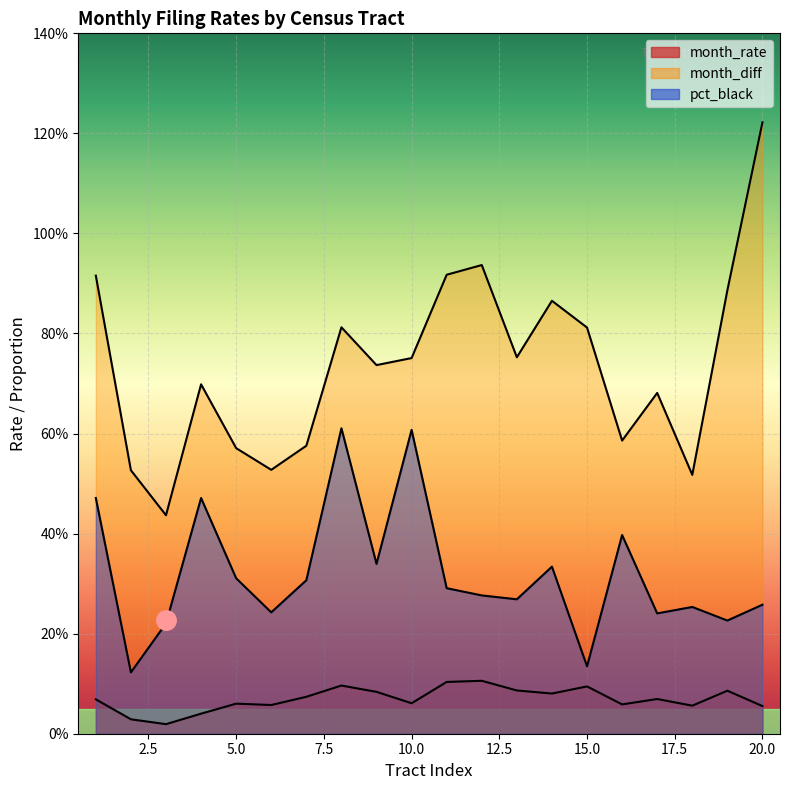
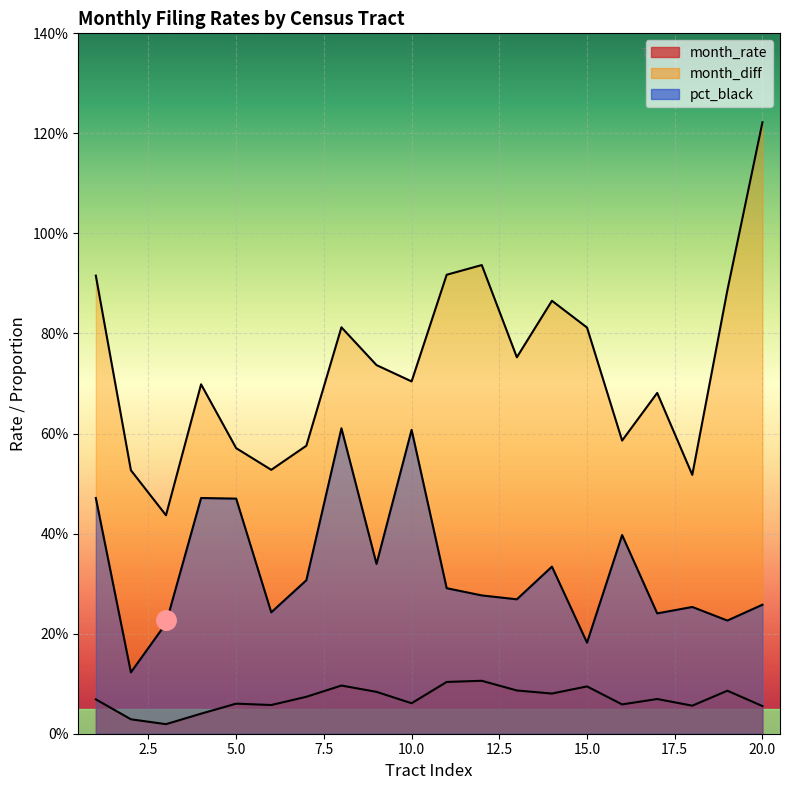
  {
    "month_diff": {
      "5.0": "57%",
-     "10.0": "75%",
+     "10.0": "70%",
      "15.0": "81%",
      "20.0": "122%"
    },
    "pct_black": {
-     "5.0": "31%",
+     "5.0": "47%",
      "10.0": "61%",
-     "15.0": "13%",
+     "15.0": "18%",
      "20.0": "26%"
    }
  }
